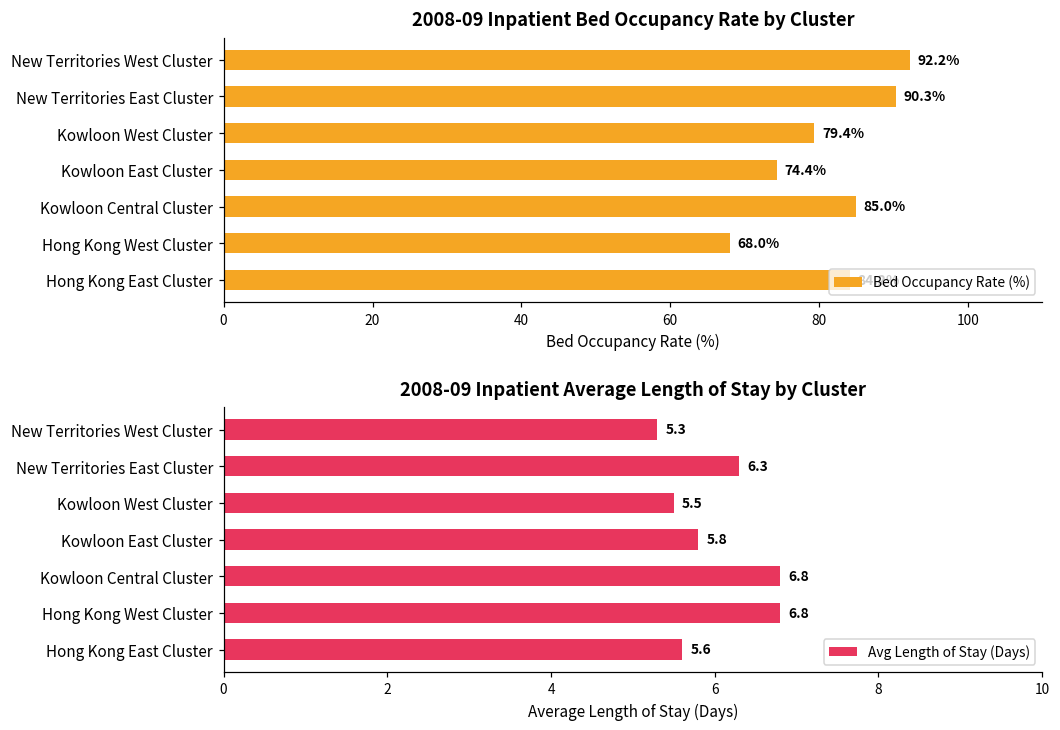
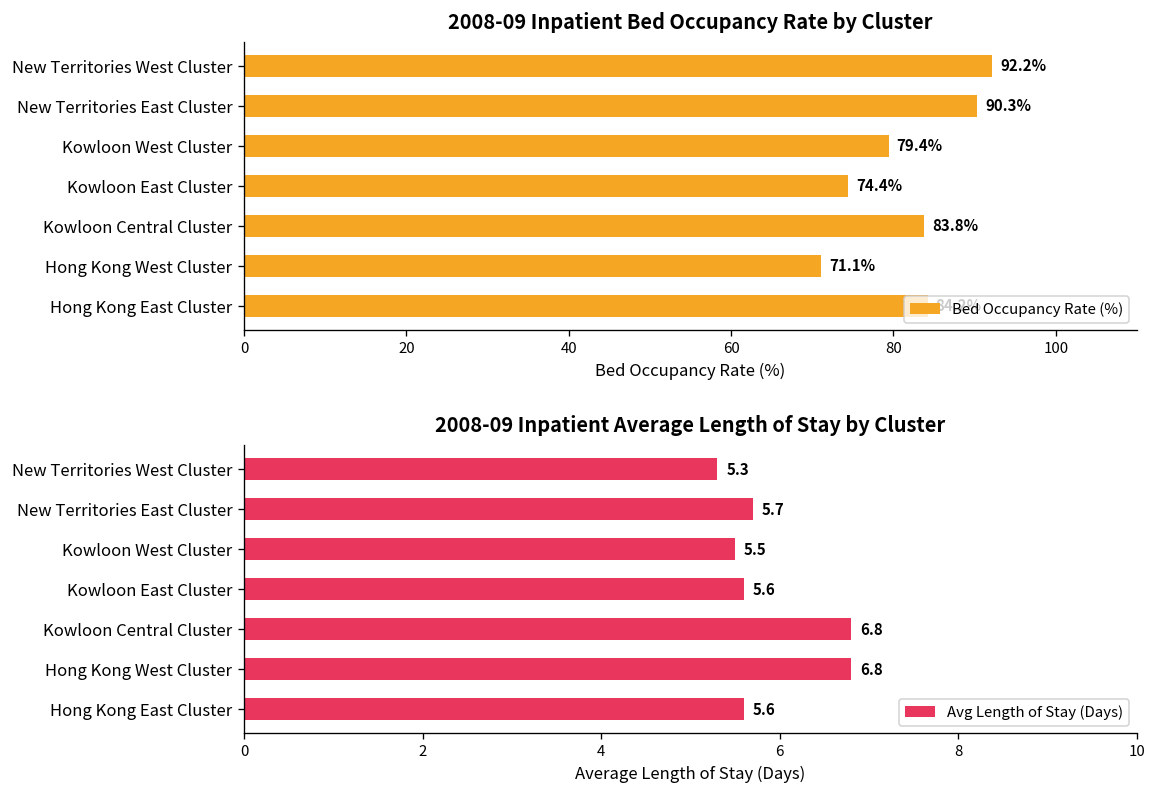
  {
    "2008-09 Inpatient Bed Occupancy Rate by Cluster": {
      "New Territories West Cluster": "92.2%",
      "New Territories East Cluster": "90.3%",
      "Kowloon West Cluster": "79.4%",
      "Kowloon East Cluster": "74.4%",
-     "Kowloon Central Cluster": "85.0%",
-     "Hong Kong West Cluster": "68.0%"
+     "Kowloon Central Cluster": "83.8%",
+     "Hong Kong West Cluster": "71.1%"
    },
    "2008-09 Inpatient Average Length of Stay by Cluster": {
      "New Territories West Cluster": "5.3",
-     "New Territories East Cluster": "6.3",
+     "New Territories East Cluster": "5.7",
      "Kowloon West Cluster": "5.5",
-     "Kowloon East Cluster": "5.8",
+     "Kowloon East Cluster": "5.6",
      "Kowloon Central Cluster": "6.8",
      "Hong Kong West Cluster": "6.8",
      "Hong Kong East Cluster": "5.6"
    }
  }
